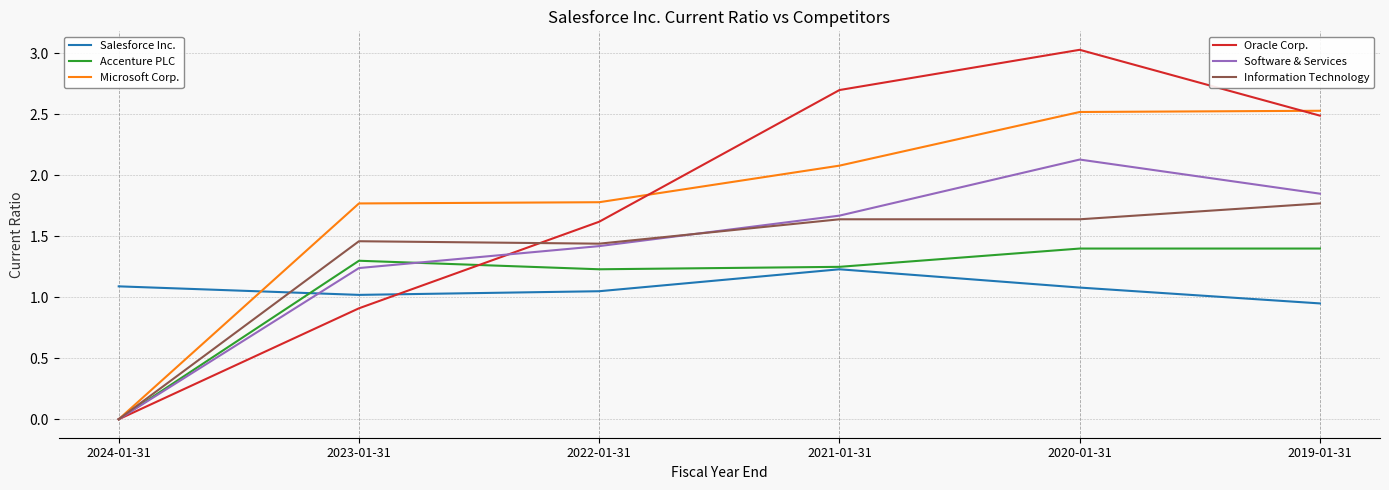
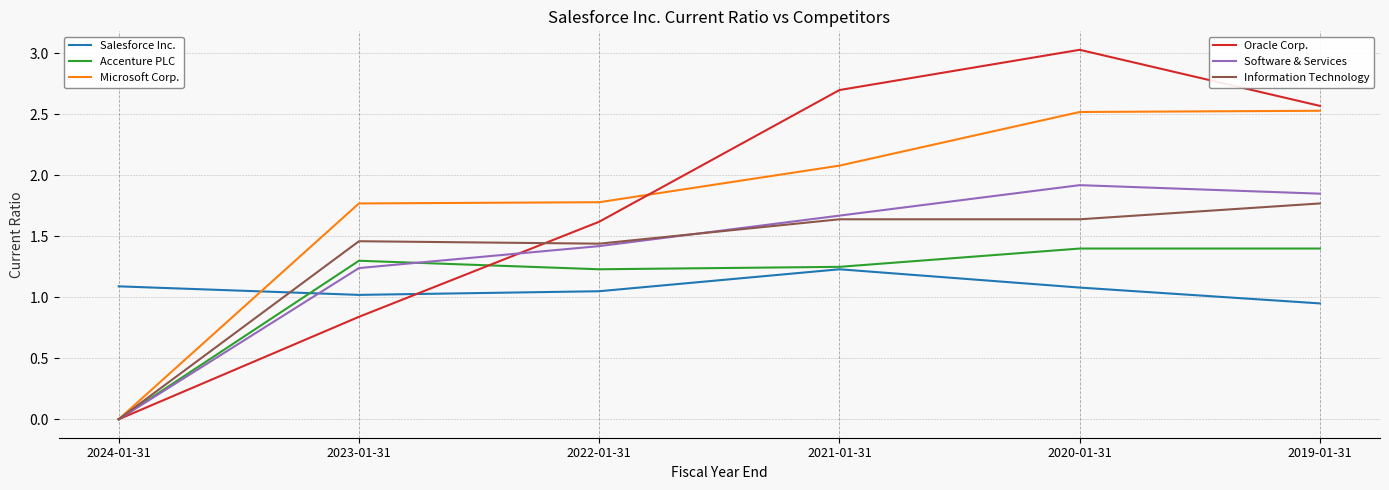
  {
    "Oracle Corp.": {
-     "2023-01-31": 0.91,
+     "2023-01-31": 0.84,
      "2022-01-31": 1.62,
      "2021-01-31": 2.70,
      "2020-01-31": 3.03,
-     "2019-01-31": 2.49
+     "2019-01-31": 2.57
    },
    "Software & Services": {
      "2023-01-31": 1.24,
      "2021-01-31": 1.67,
-     "2020-01-31": 2.13,
+     "2020-01-31": 1.92,
      "2019-01-31": 1.85
    },
    "Information Technology": {
      "2023-01-31": 1.46,
      "2021-01-31": 1.64,
      "2020-01-31": 1.64,
      "2019-01-31": 1.77
    }
  }
